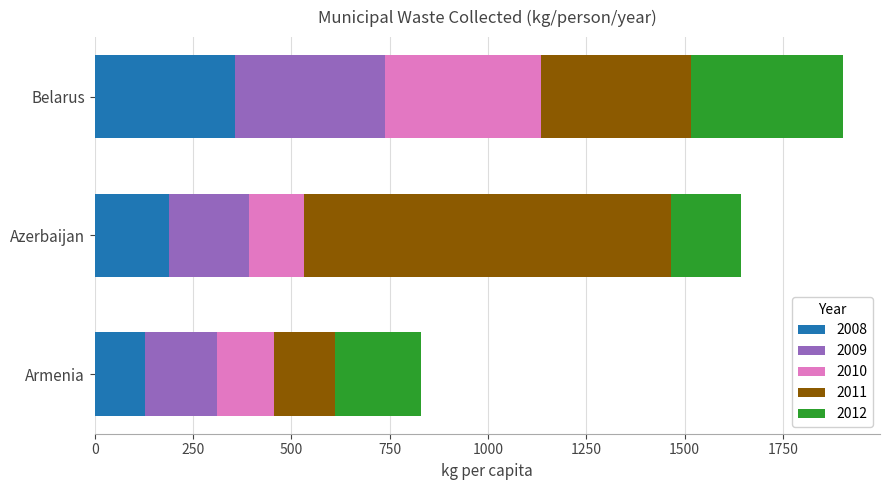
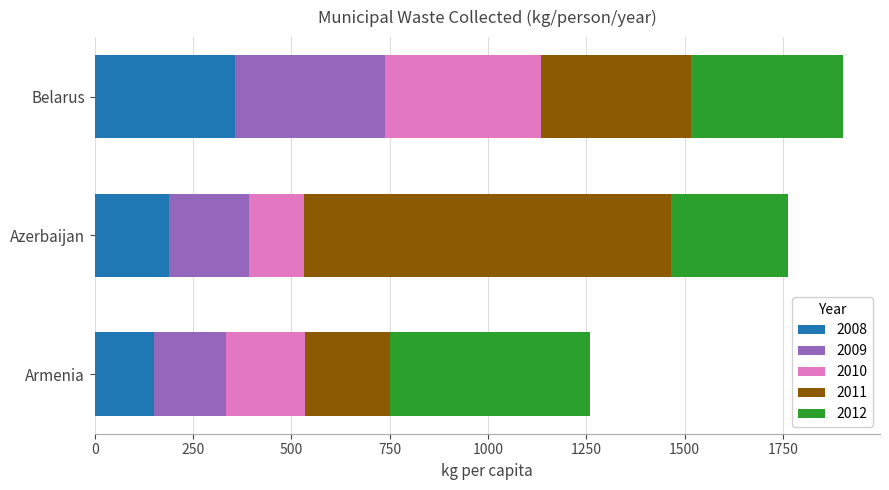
  {
    "2008": {
      "Belarus": 360,
      "Azerbaijan": 190,
-     "Armenia": 130
+     "Armenia": 150
    },
    "2009": {
      "Belarus": 380,
      "Azerbaijan": 200,
      "Armenia": 180
    },
    "2010": {
      "Belarus": 400,
      "Azerbaijan": 140,
-     "Armenia": 150
+     "Armenia": 200
    },
    "2011": {
      "Belarus": 380,
      "Azerbaijan": 930,
-     "Armenia": 150
+     "Armenia": 220
    },
    "2012": {
      "Belarus": 380,
-     "Azerbaijan": 180,
-     "Armenia": 220
+     "Azerbaijan": 300,
+     "Armenia": 510
    }
  }
